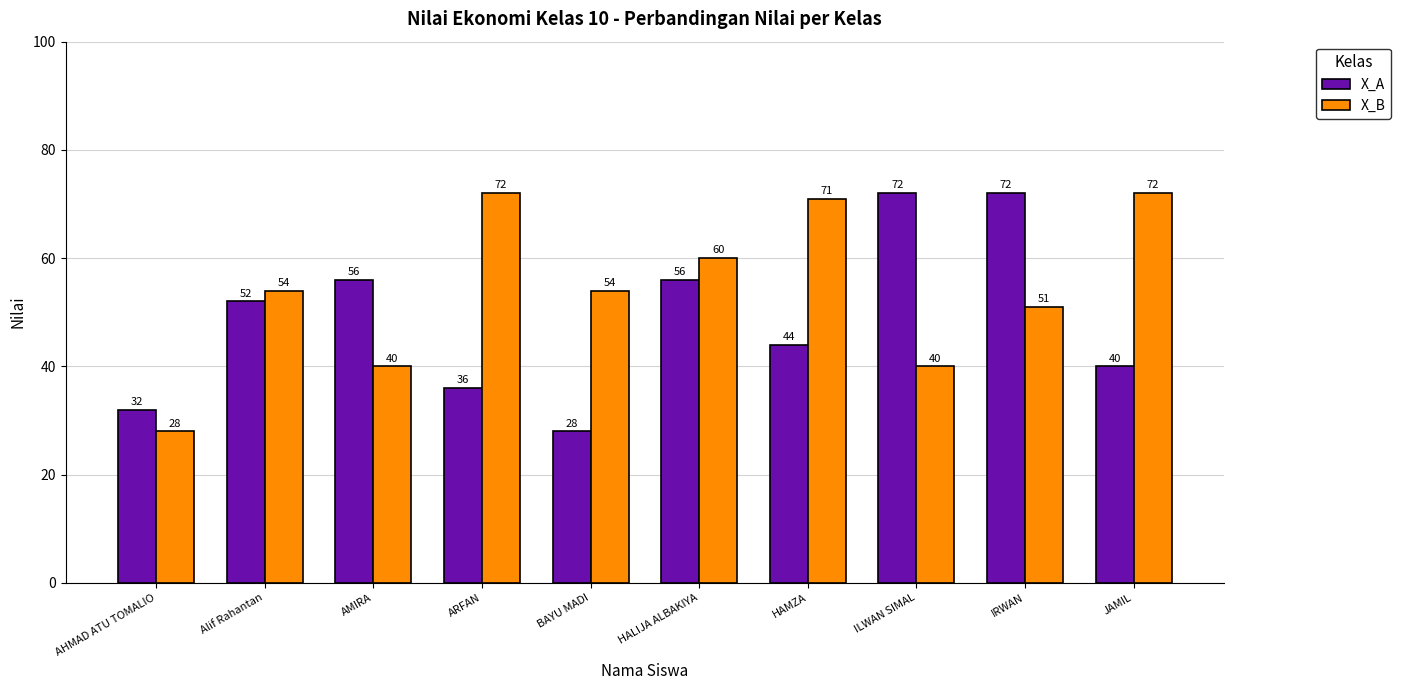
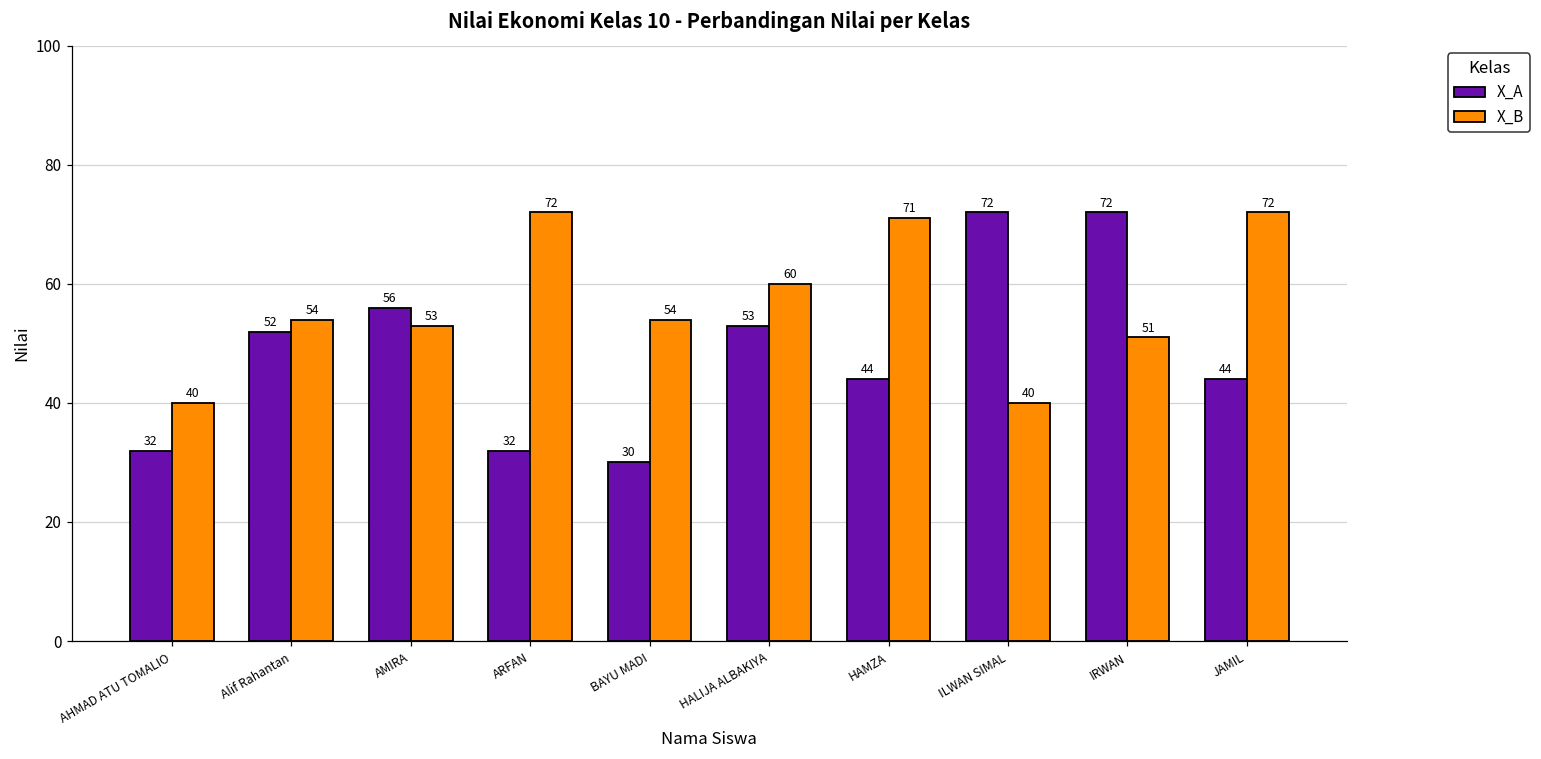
  {
    "X_A": {
      "AHMAD ATU TOMALIO": 32,
      "Alif Rahantan": 52,
      "AMIRA": 56,
-     "ARFAN": 36,
-     "BAYU MADI": 28,
-     "HALIJA ALBAKIYA": 56,
+     "ARFAN": 32,
+     "BAYU MADI": 30,
+     "HALIJA ALBAKIYA": 53,
      "HAMZA": 44,
      "ILWAN SIMAL": 72,
      "IRWAN": 72,
-     "JAMIL": 40
+     "JAMIL": 44
    },
    "X_B": {
-     "AHMAD ATU TOMALIO": 28,
+     "AHMAD ATU TOMALIO": 40,
      "Alif Rahantan": 54,
-     "AMIRA": 40,
+     "AMIRA": 53,
      "ARFAN": 72,
      "BAYU MADI": 54,
      "HALIJA ALBAKIYA": 60,
      "HAMZA": 71,
      "ILWAN SIMAL": 40,
      "IRWAN": 51,
      "JAMIL": 72
    }
  }
